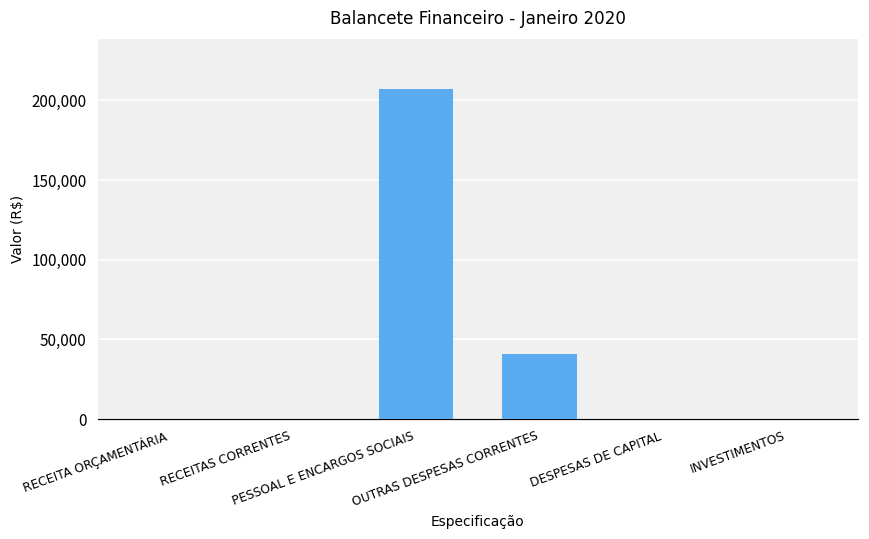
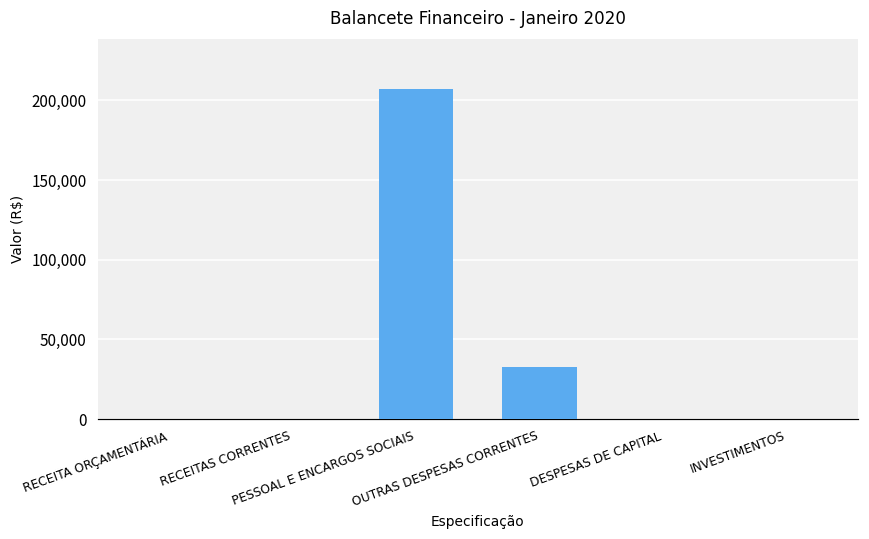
  {
    "RECEITA ORÇAMENTÁRIA": "0",
    "RECEITAS CORRENTES": "0",
    "PESSOAL E ENCARGOS SOCIAIS": "207,000",
-   "OUTRAS DESPESAS CORRENTES": "41,000",
+   "OUTRAS DESPESAS CORRENTES": "33,000",
    "DESPESAS DE CAPITAL": "0",
    "INVESTIMENTOS": "0"
  }
